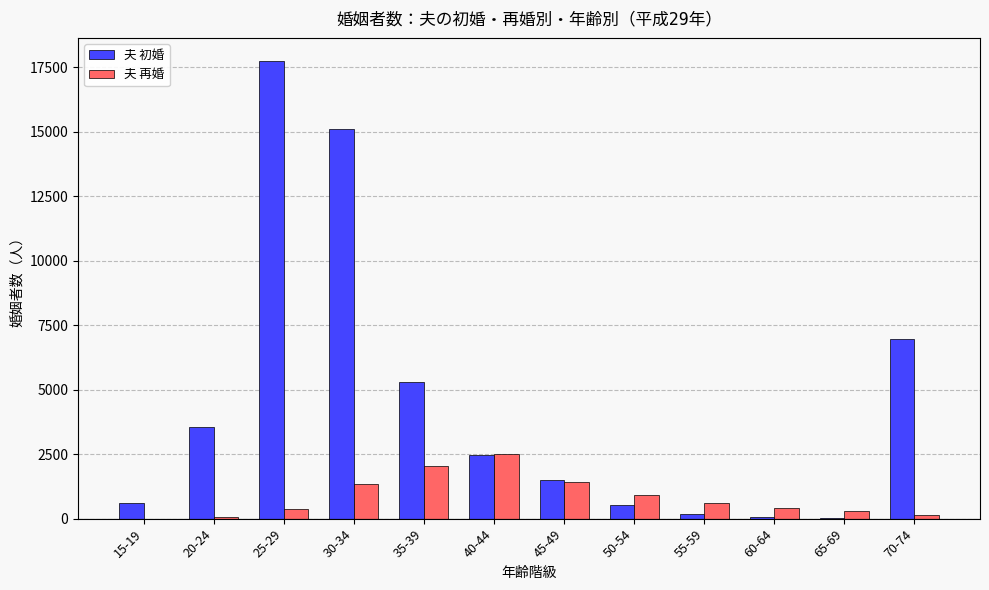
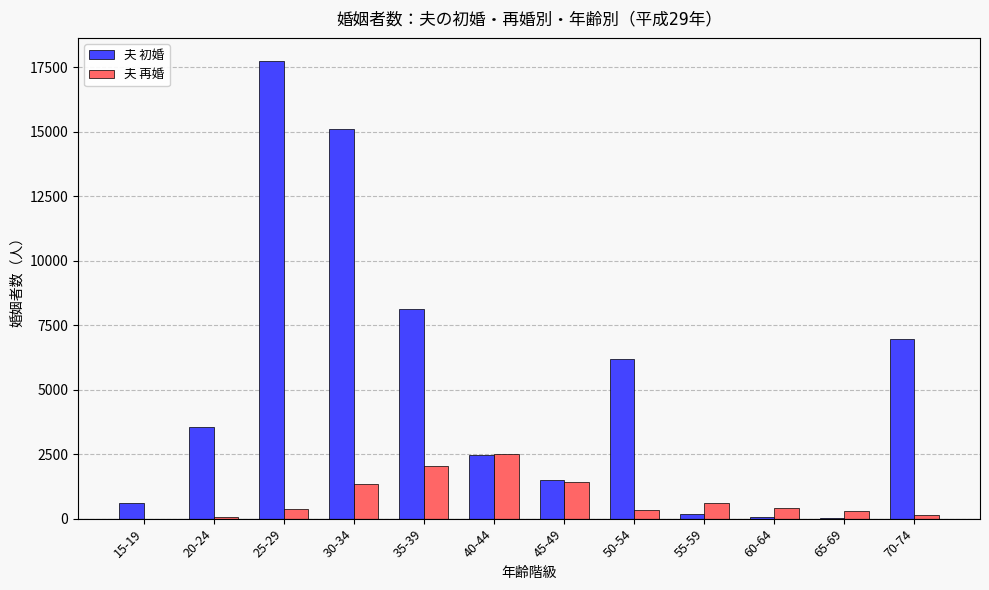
  {
    "夫 初婚": {
      "15-19": 600,
      "20-24": 3600,
      "25-29": 17800,
      "30-34": 15100,
-     "35-39": 5300,
+     "35-39": 8100,
      "40-44": 2500,
      "45-49": 1500,
-     "50-54": 500,
+     "50-54": 6200,
      "55-59": 200,
      "70-74": 7000
    },
    "夫 再婚": {
      "25-29": 400,
      "30-34": 1300,
      "35-39": 2000,
      "40-44": 2500,
      "45-49": 1400,
-     "50-54": 900,
+     "50-54": 300,
      "55-59": 600,
      "60-64": 400,
      "65-69": 300,
      "70-74": 200
    }
  }
